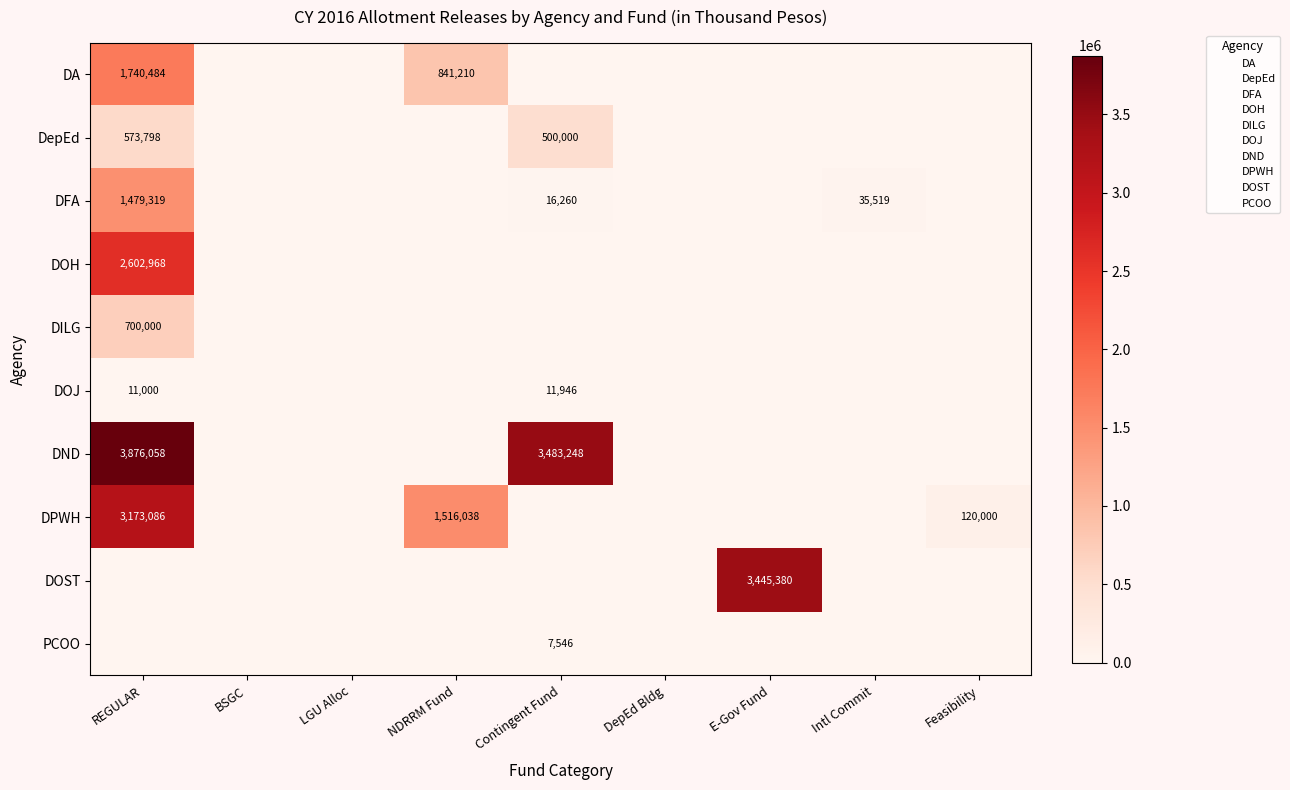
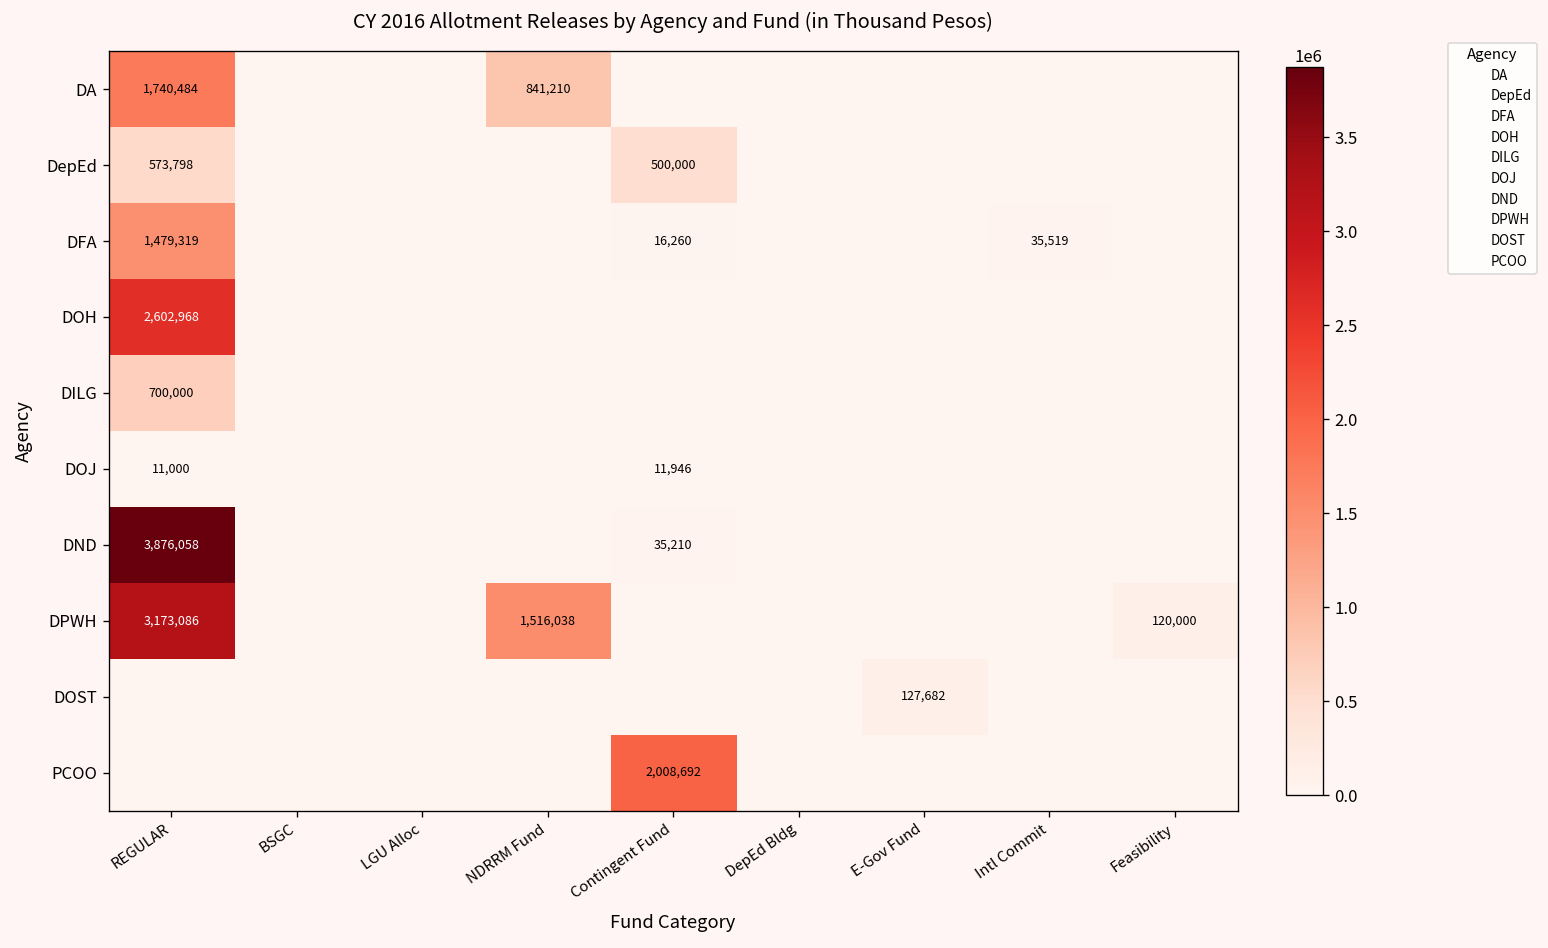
  {
    "DA": {
      "REGULAR": "1,740,484",
      "NDRRM Fund": "841,210"
    },
    "DepEd": {
      "REGULAR": "573,798",
      "Contingent Fund": "500,000"
    },
    "DFA": {
      "REGULAR": "1,479,319",
      "Contingent Fund": "16,260",
      "Intl Commit": "35,519"
    },
    "DOH": {
      "REGULAR": "2,602,968"
    },
    "DILG": {
      "REGULAR": "700,000"
    },
    "DOJ": {
      "REGULAR": "11,000",
      "Contingent Fund": "11,946"
    },
    "DND": {
      "REGULAR": "3,876,058",
-     "Contingent Fund": "3,483,248"
+     "Contingent Fund": "35,210"
    },
    "DPWH": {
      "REGULAR": "3,173,086",
      "NDRRM Fund": "1,516,038",
      "Feasibility": "120,000"
    },
    "DOST": {
-     "E-Gov Fund": "3,445,380"
+     "E-Gov Fund": "127,682"
    },
    "PCOO": {
-     "Contingent Fund": "7,546"
+     "Contingent Fund": "2,008,692"
    }
  }
